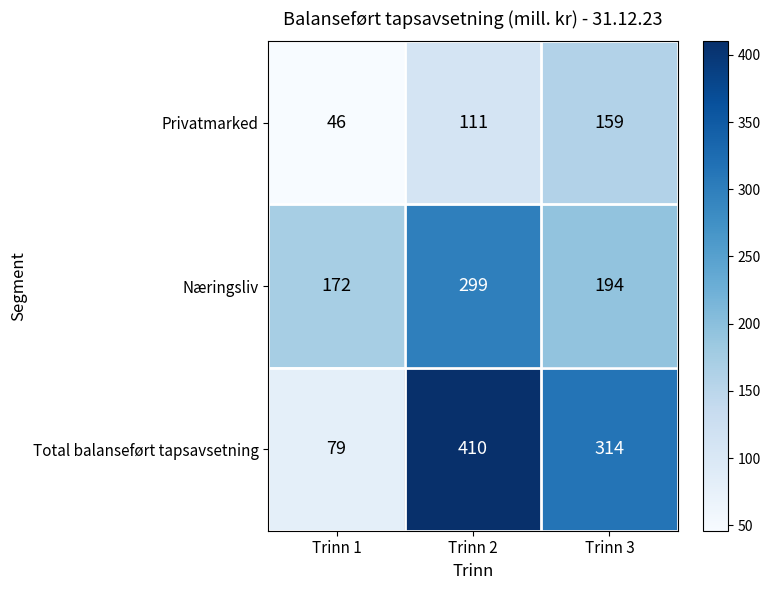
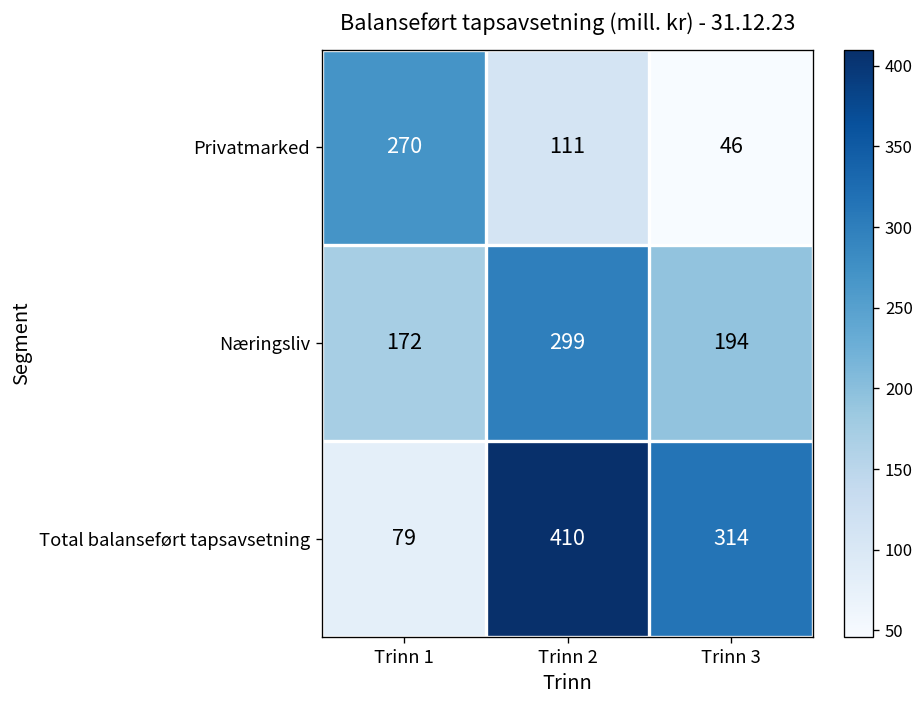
  {
    "Privatmarked": {
-     "Trinn 1": 46,
+     "Trinn 1": 270,
      "Trinn 2": 111,
-     "Trinn 3": 159
+     "Trinn 3": 46
    },
    "Næringsliv": {
      "Trinn 1": 172,
      "Trinn 2": 299,
      "Trinn 3": 194
    },
    "Total balanseført tapsavsetning": {
      "Trinn 1": 79,
      "Trinn 2": 410,
      "Trinn 3": 314
    }
  }
